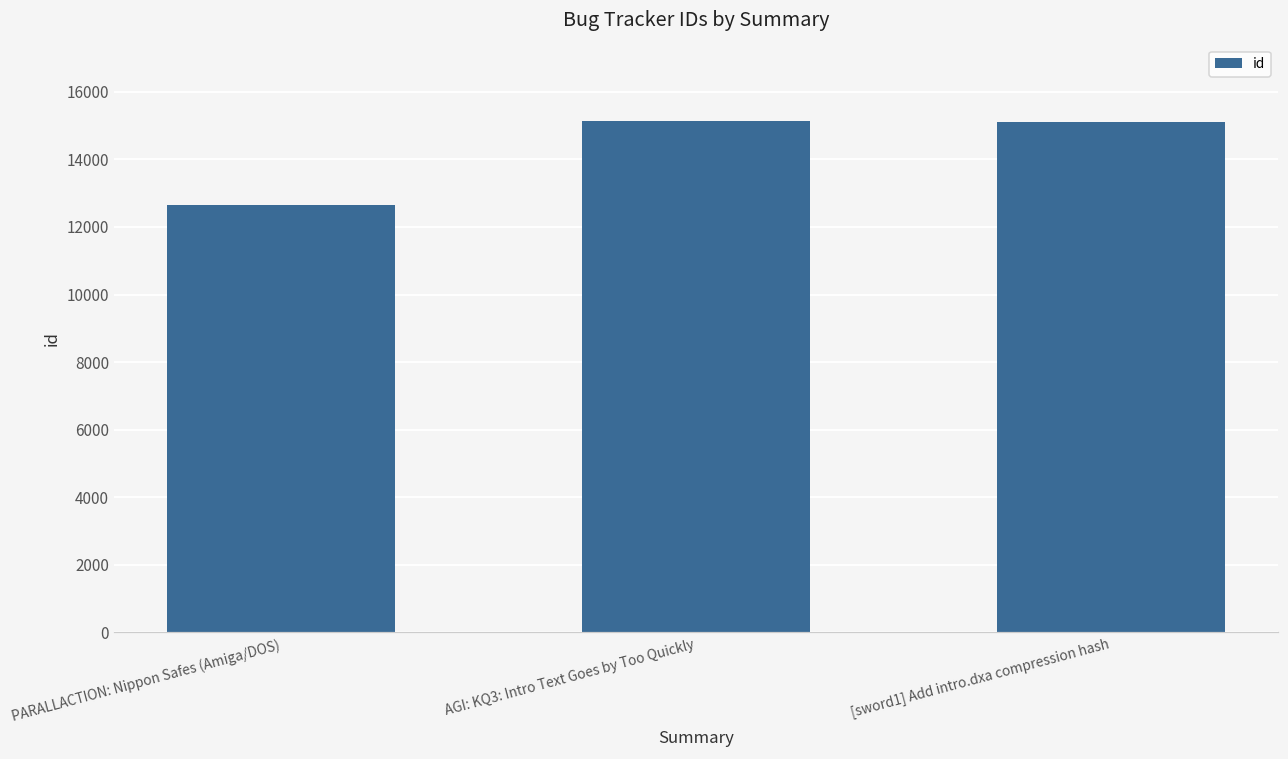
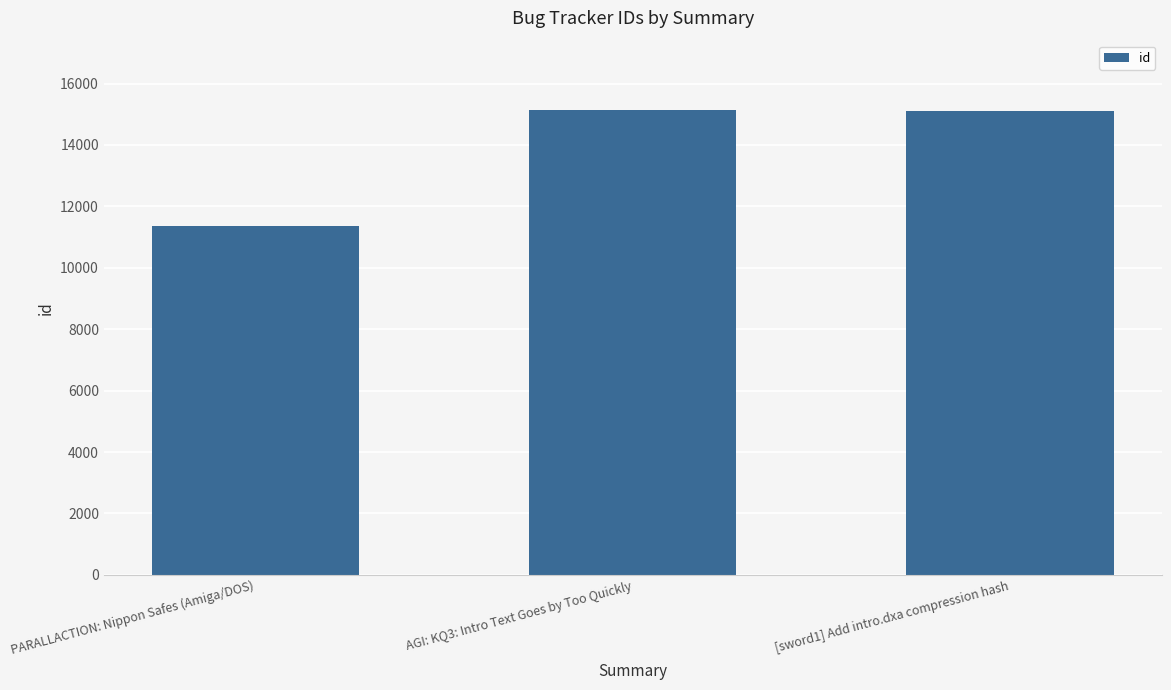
  {
-   "PARALLACTION: Nippon Safes (Amiga/DOS)": 12600,
+   "PARALLACTION: Nippon Safes (Amiga/DOS)": 11400,
    "AGI: KQ3: Intro Text Goes by Too Quickly": 15100,
    "[sword1] Add intro.dxa compression hash": 15100
  }
